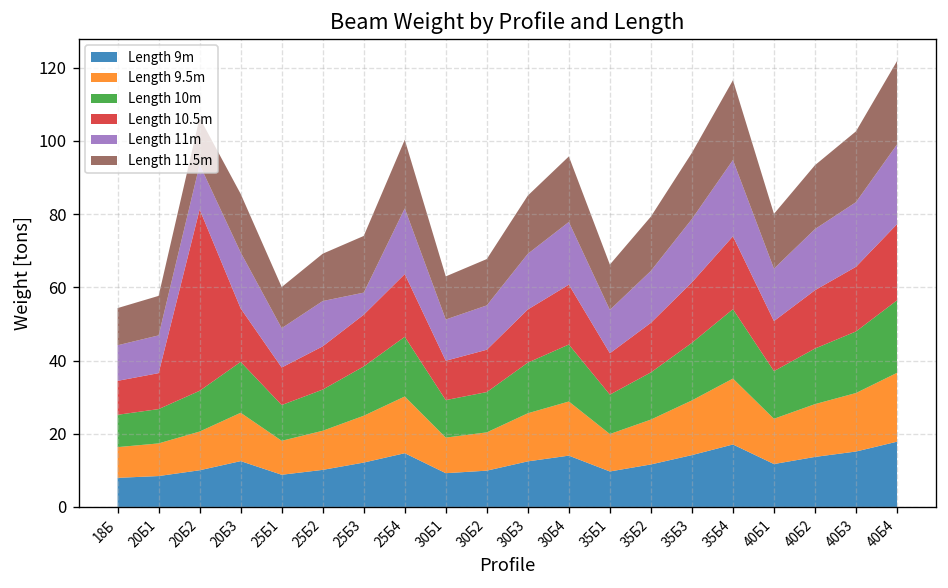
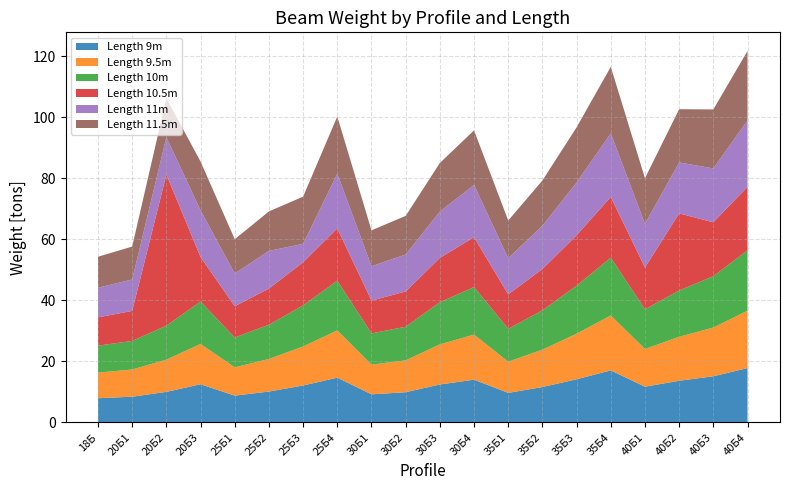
  {
    "Length 9m": {
      "18Б": 8,
      "20Б1": 8,
      "20Б2": 10,
      "20Б3": 13,
      "25Б1": 9,
      "25Б2": 10,
      "25Б3": 12,
      "25Б4": 15,
      "30Б1": 9,
      "30Б2": 10,
      "30Б3": 12,
      "30Б4": 14,
      "35Б1": 10,
      "35Б2": 12,
      "35Б3": 14,
      "35Б4": 17,
      "40Б1": 12,
      "40Б2": 14,
      "40Б3": 15,
      "40Б4": 18
    },
    "Length 9.5m": {
      "18Б": 8,
      "20Б1": 9,
      "20Б2": 11,
      "20Б3": 13,
      "25Б1": 9,
      "25Б2": 11,
      "25Б3": 13,
      "25Б4": 15,
      "30Б1": 10,
      "30Б2": 10,
      "30Б3": 13,
      "30Б4": 15,
      "35Б1": 10,
      "35Б2": 12,
      "35Б3": 15,
      "35Б4": 18,
      "40Б1": 12,
      "40Б2": 14,
      "40Б3": 16,
      "40Б4": 19
    },
    "Length 10m": {
      "18Б": 9,
      "20Б1": 9,
      "20Б2": 11,
      "20Б3": 14,
      "25Б1": 10,
      "25Б2": 11,
      "25Б3": 13,
      "25Б4": 16,
      "30Б1": 10,
      "30Б2": 11,
      "30Б3": 14,
      "30Б4": 16,
      "35Б1": 11,
      "35Б2": 13,
      "35Б3": 16,
      "35Б4": 19,
      "40Б1": 13,
      "40Б2": 15,
      "40Б3": 17,
      "40Б4": 20
    },
    "Length 10.5m": {
      "18Б": 9,
      "20Б1": 10,
      "20Б2": 50,
      "20Б3": 15,
      "25Б1": 10,
      "25Б2": 12,
      "25Б3": 14,
      "25Б4": 17,
      "30Б1": 11,
      "30Б2": 12,
      "30Б3": 15,
      "30Б4": 16,
      "35Б1": 11,
      "35Б2": 14,
      "35Б3": 17,
      "35Б4": 20,
      "40Б1": 14,
-     "40Б2": 16,
+     "40Б2": 25,
      "40Б3": 18,
      "40Б4": 21
    },
    "Length 11m": {
      "18Б": 10,
      "20Б1": 10,
      "20Б2": 12,
      "20Б3": 15,
      "25Б1": 11,
      "25Б2": 12,
      "25Б3": 6,
      "25Б4": 18,
      "30Б1": 11,
      "30Б2": 12,
      "30Б3": 15,
      "30Б4": 17,
      "35Б1": 12,
      "35Б2": 14,
      "35Б3": 17,
      "35Б4": 21,
      "40Б1": 14,
      "40Б2": 17,
      "40Б3": 18,
      "40Б4": 22
    },
    "Length 11.5m": {
      "18Б": 10,
      "20Б1": 11,
      "20Б3": 16,
      "25Б1": 11,
      "25Б2": 13,
      "25Б3": 15,
      "25Б4": 19,
      "30Б1": 12,
      "30Б2": 13,
      "30Б3": 16,
      "30Б4": 18,
      "35Б1": 12,
      "35Б2": 15,
      "35Б3": 18,
      "35Б4": 22,
      "40Б1": 15,
      "40Б2": 17,
      "40Б3": 19,
      "40Б4": 23
    }
  }
